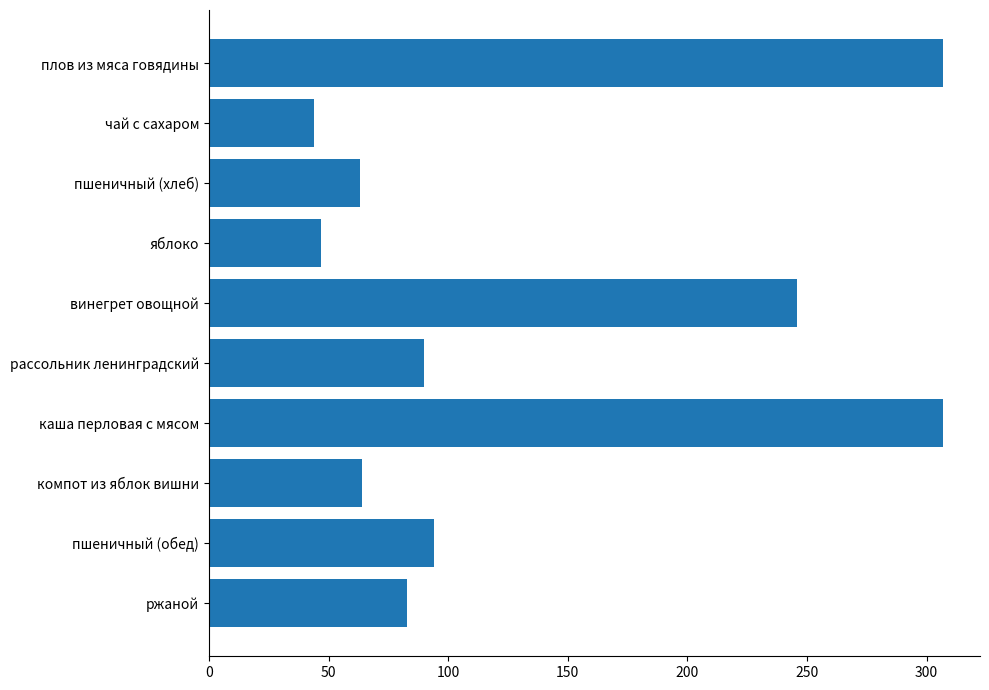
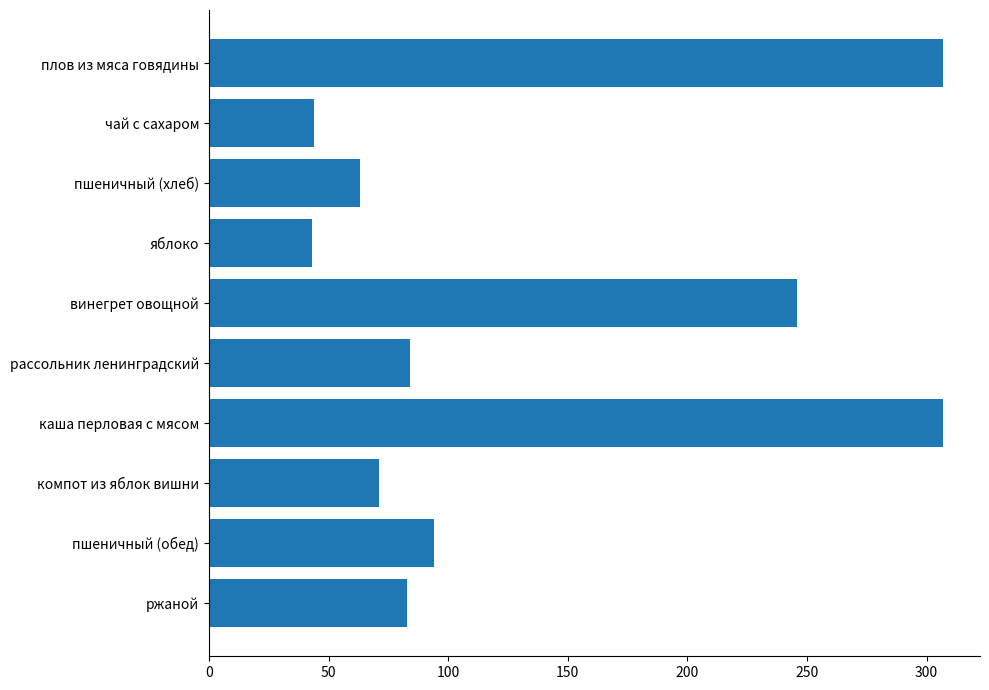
  {
    "плов из мяса говядины": 307,
    "чай с сахаром": 44,
    "пшеничный (хлеб)": 63,
-   "яблоко": 47,
+   "яблоко": 43,
    "винегрет овощной": 246,
-   "рассольник ленинградский": 90,
+   "рассольник ленинградский": 84,
    "каша перловая с мясом": 307,
-   "компот из яблок вишни": 64,
+   "компот из яблок вишни": 71,
    "пшеничный (обед)": 94,
    "ржаной": 83
  }
